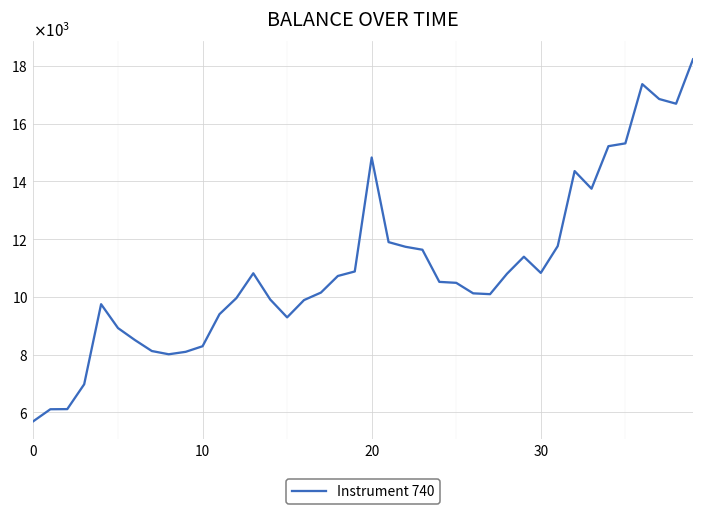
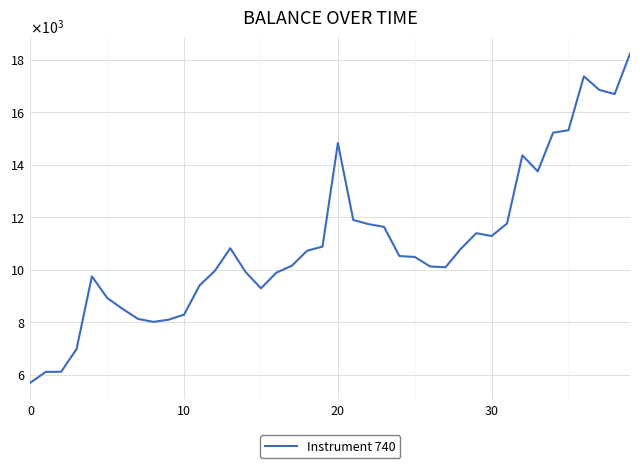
  {
    "0": 5700,
    "10": 8300,
    "20": 14800,
-   "30": 10800
+   "30": 11300
  }
